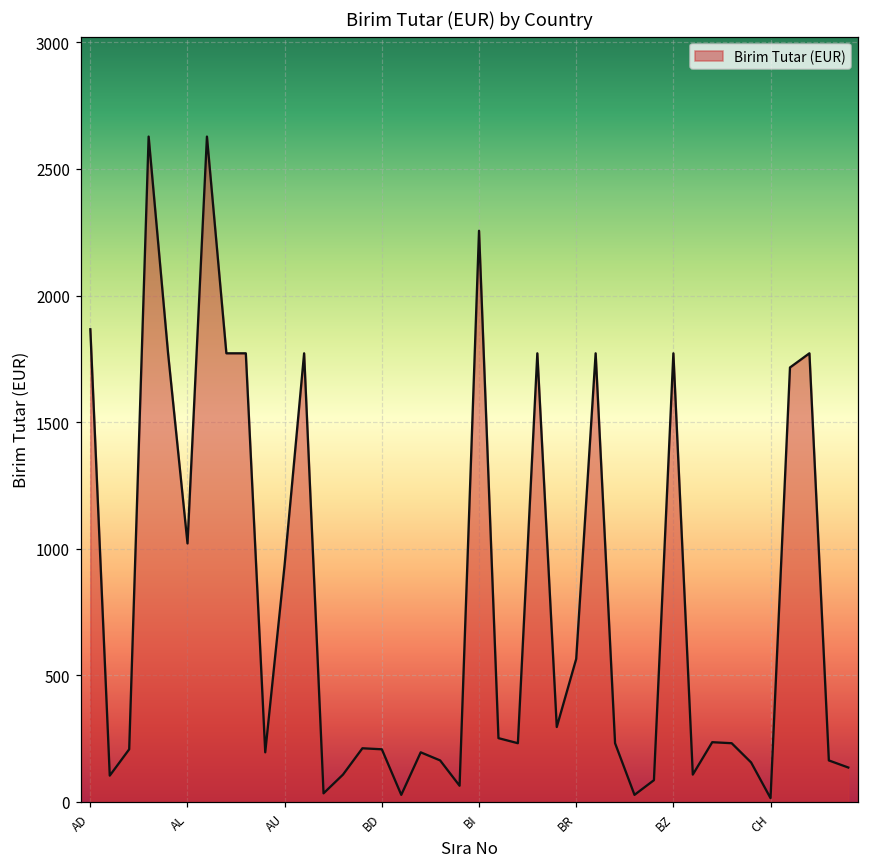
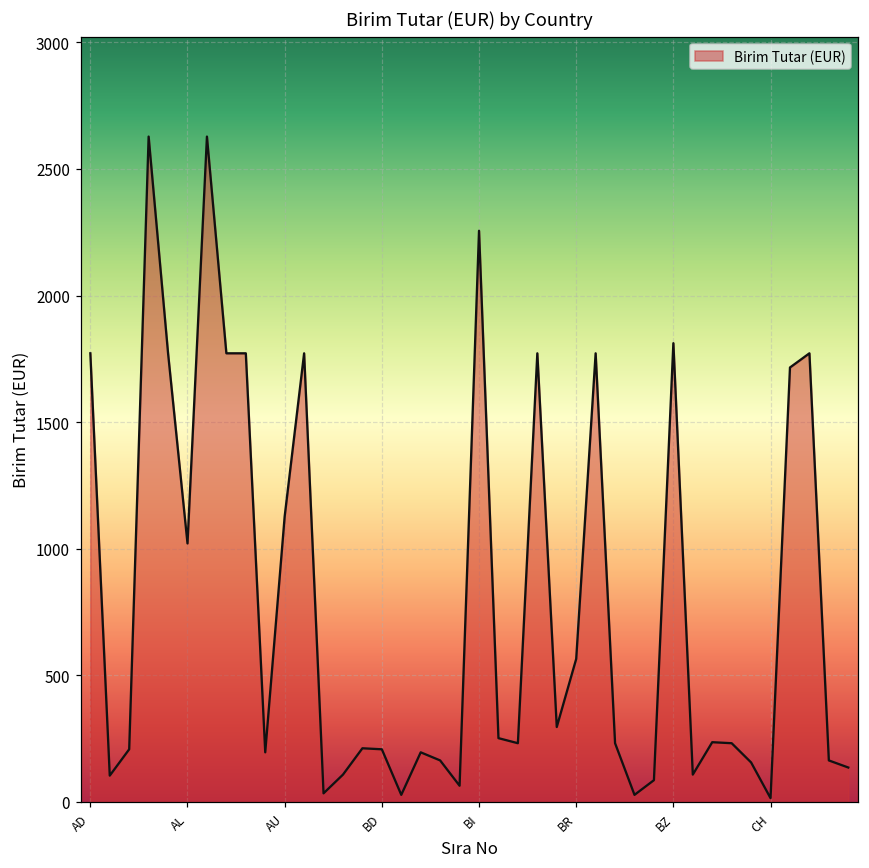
  {
-   "AD": 1870,
+   "AD": 1770,
    "AL": 1020,
-   "AU": 940,
+   "AU": 1130,
    "BD": 210,
    "BI": 2260,
    "BR": 570,
-   "BZ": 1770,
+   "BZ": 1810,
    "CH": 20
  }
